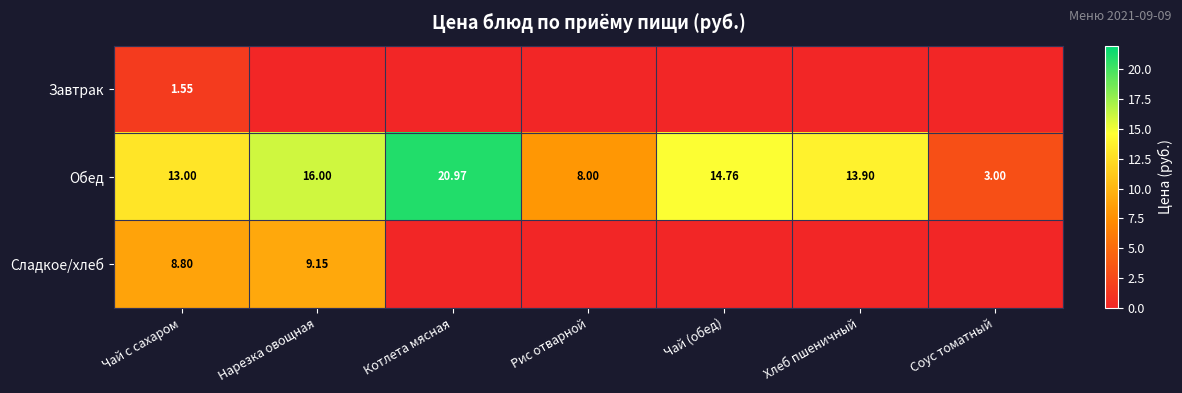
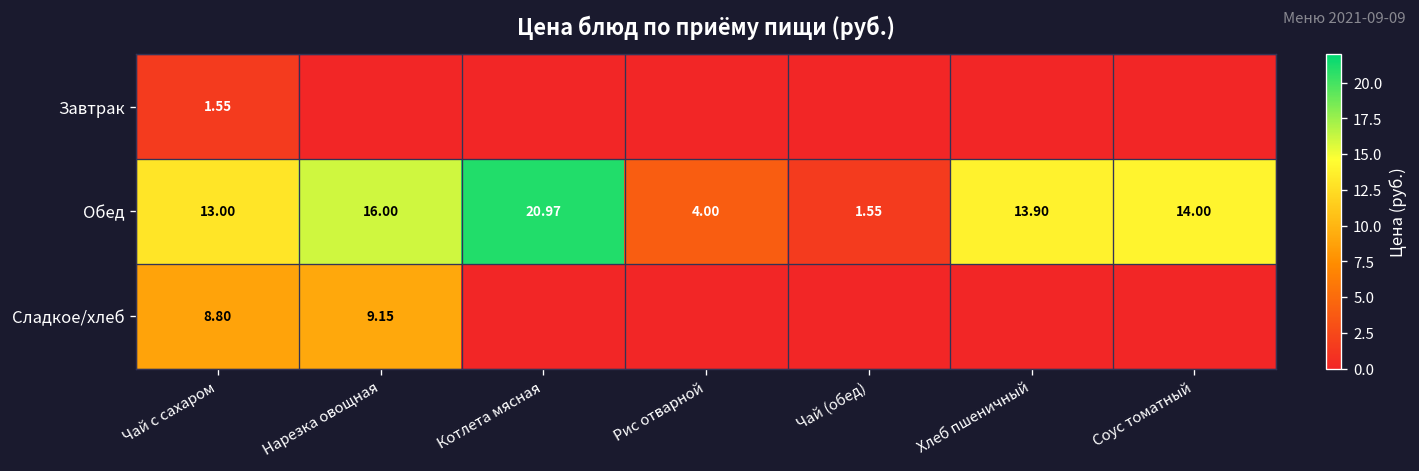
  {
    "Завтрак": {
      "Чай с сахаром": 1.55
    },
    "Обед": {
      "Чай с сахаром": 13.00,
      "Нарезка овощная": 16.00,
      "Котлета мясная": 20.97,
-     "Рис отварной": 8.00,
-     "Чай (обед)": 14.76,
+     "Рис отварной": 4.00,
+     "Чай (обед)": 1.55,
      "Хлеб пшеничный": 13.90,
-     "Соус томатный": 3.00
+     "Соус томатный": 14.00
    },
    "Сладкое/хлеб": {
      "Чай с сахаром": 8.80,
      "Нарезка овощная": 9.15
    }
  }
